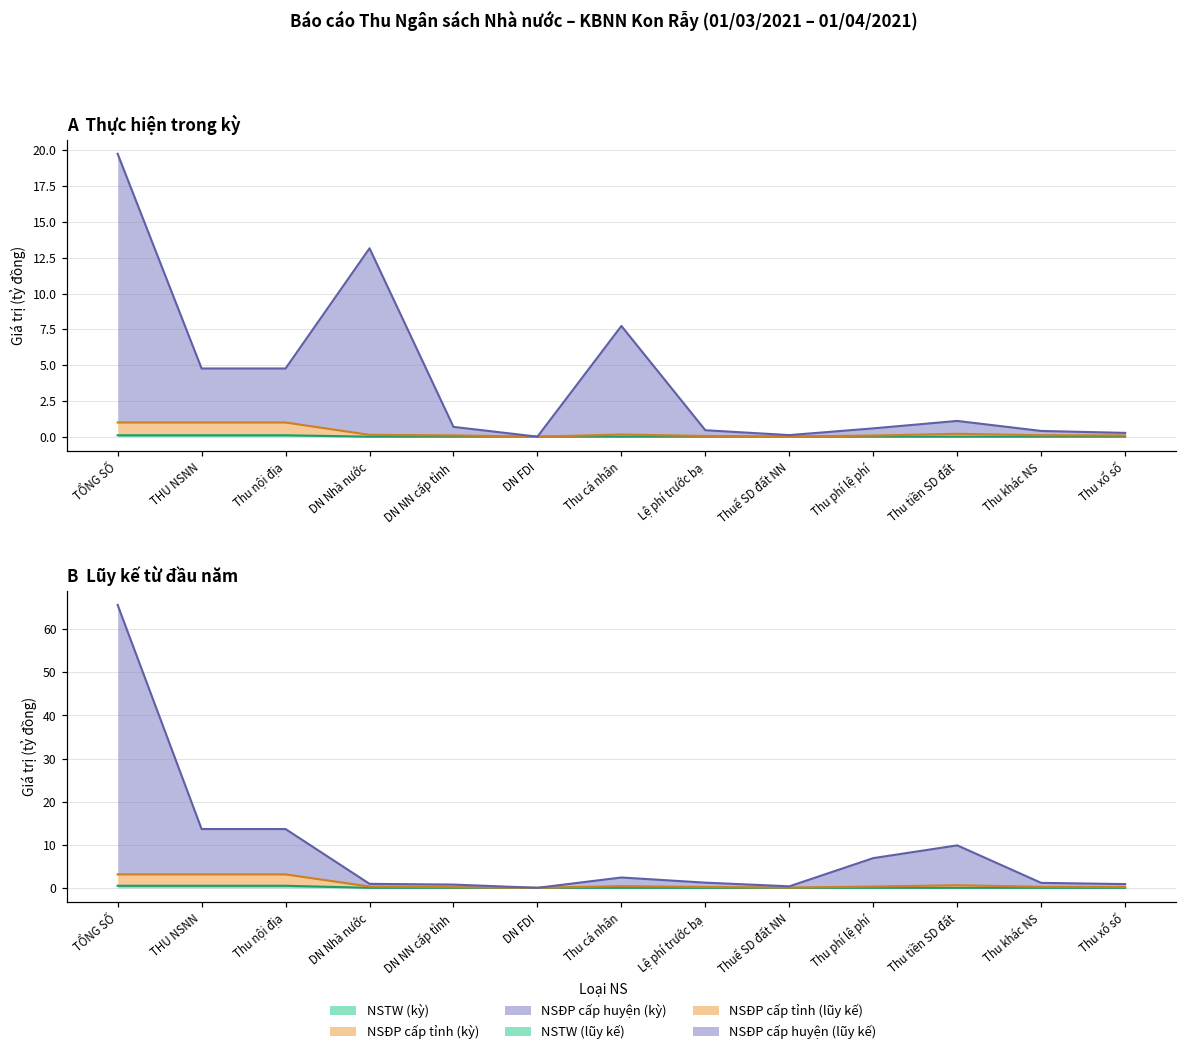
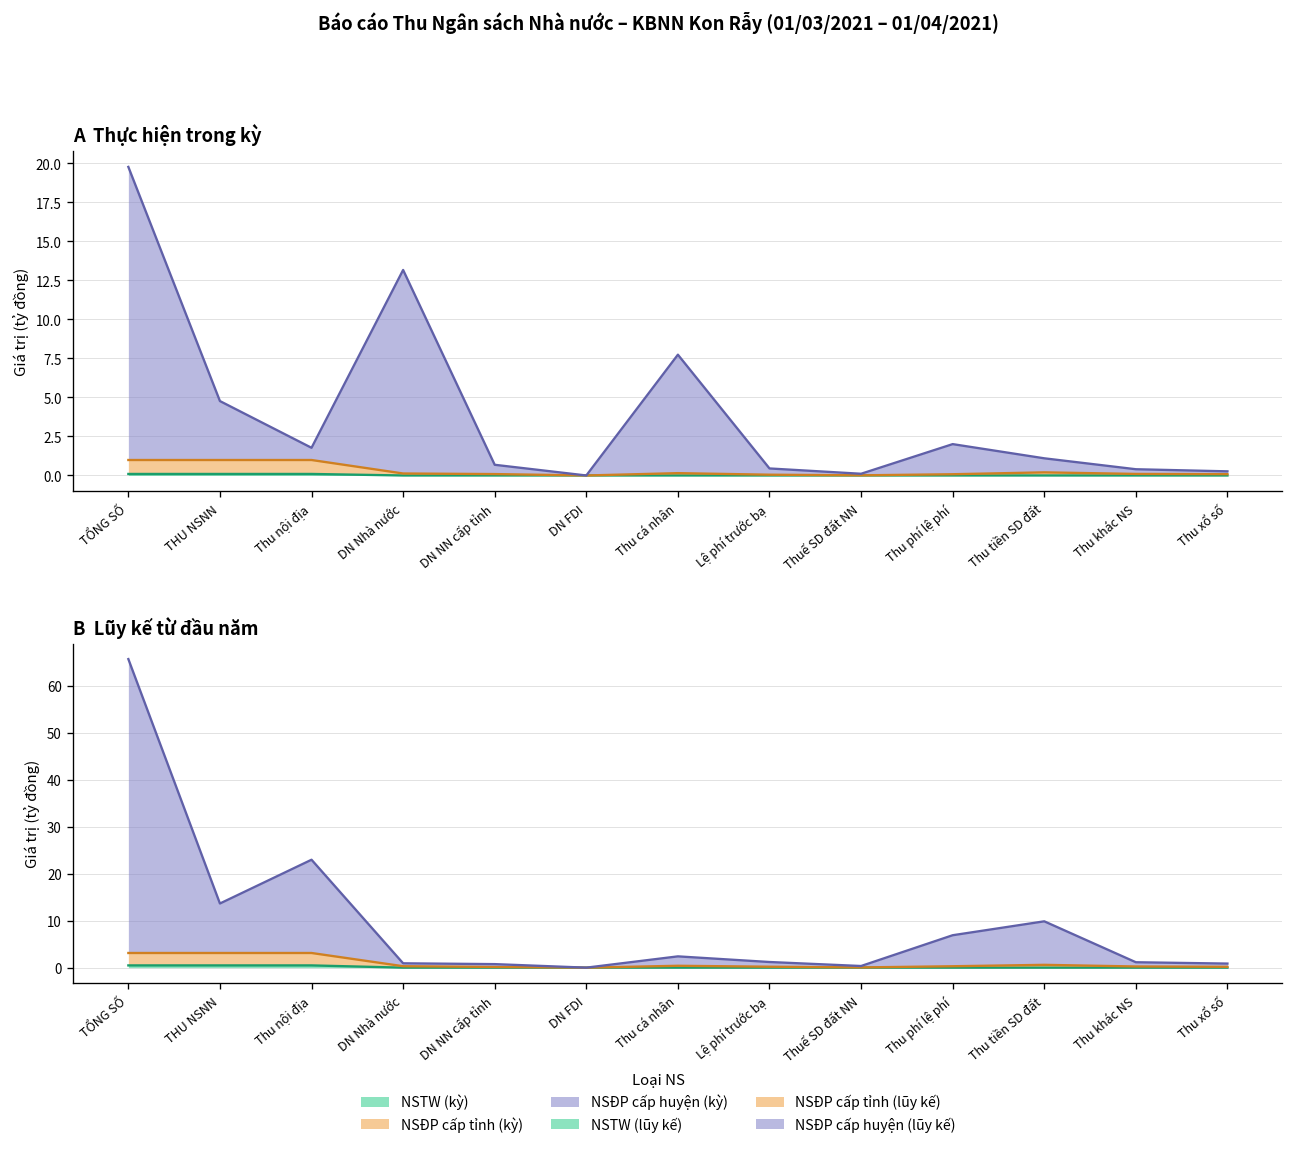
  {
    "A Thực hiện trong kỳ": {
      "NSTW (kỳ)": {
        "TỔNG SỐ": 0.1,
        "THU NSNN": 0.1,
        "Thu nội địa": 0.1,
        "Thu tiền SD đất": 0.0
      },
      "NSĐP cấp tỉnh (kỳ)": {
        "TỔNG SỐ": 0.9,
        "THU NSNN": 0.9,
        "Thu nội địa": 0.9,
        "Thu tiền SD đất": 0.2
      },
      "NSĐP cấp huyện (kỳ)": {
        "TỔNG SỐ": 18.8,
        "THU NSNN": 3.8,
-       "Thu nội địa": 3.8,
+       "Thu nội địa": 0.8,
        "DN Nhà nước": 13.0,
        "DN NN cấp tỉnh": 0.6,
        "Thu cá nhân": 7.6,
        "Lệ phí trước bạ": 0.4,
-       "Thu phí lệ phí": 0.5,
+       "Thu phí lệ phí": 1.9,
        "Thu tiền SD đất": 0.9,
        "Thu khác NS": 0.3
      }
    },
    "B Lũy kế từ đầu năm": {
      "NSTW (lũy kế)": {
        "TỔNG SỐ": 0,
        "THU NSNN": 0,
        "Thu nội địa": 0
      },
      "NSĐP cấp tỉnh (lũy kế)": {
        "TỔNG SỐ": 3,
        "THU NSNN": 3,
        "Thu nội địa": 3
      },
      "NSĐP cấp huyện (lũy kế)": {
        "TỔNG SỐ": 63,
        "THU NSNN": 11,
-       "Thu nội địa": 11,
+       "Thu nội địa": 20,
        "Thu cá nhân": 2,
        "Lệ phí trước bạ": 1,
        "Thu phí lệ phí": 7,
        "Thu tiền SD đất": 9,
        "Thu khác NS": 1,
        "Thu xổ số": 1
      }
    }
  }
